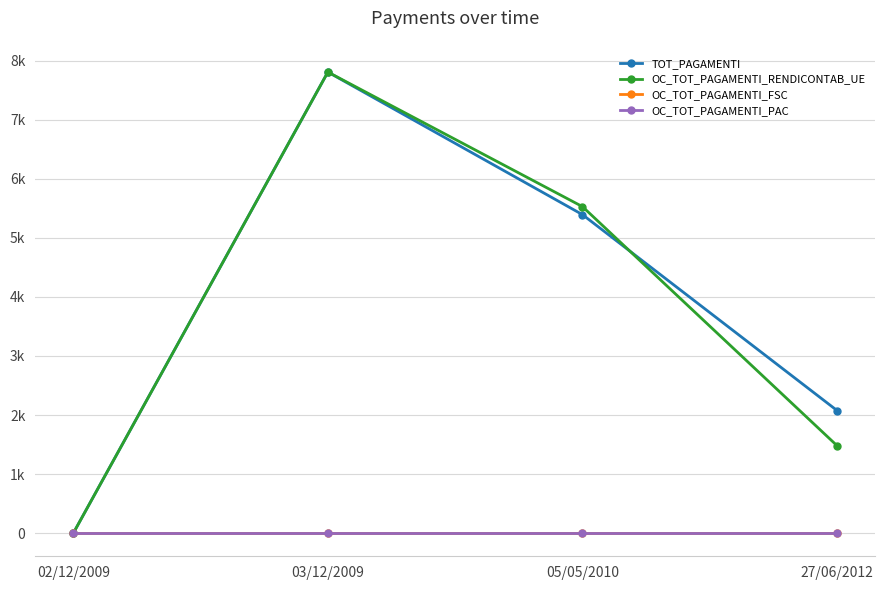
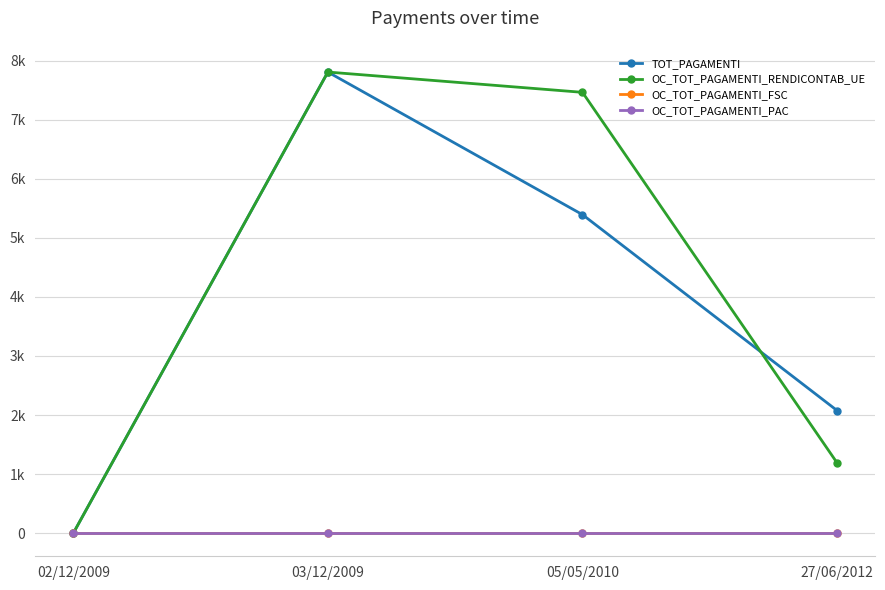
  {
    "TOT_PAGAMENTI": {
      "05/05/2010": 5400,
      "27/06/2012": 2100
    },
    "OC_TOT_PAGAMENTI_RENDICONTAB_UE": {
-     "05/05/2010": 5500,
-     "27/06/2012": 1500
+     "05/05/2010": 7500,
+     "27/06/2012": 1200
    },
    "OC_TOT_PAGAMENTI_PAC": {
      "03/12/2009": 0,
      "05/05/2010": 0,
      "27/06/2012": 0
    }
  }
